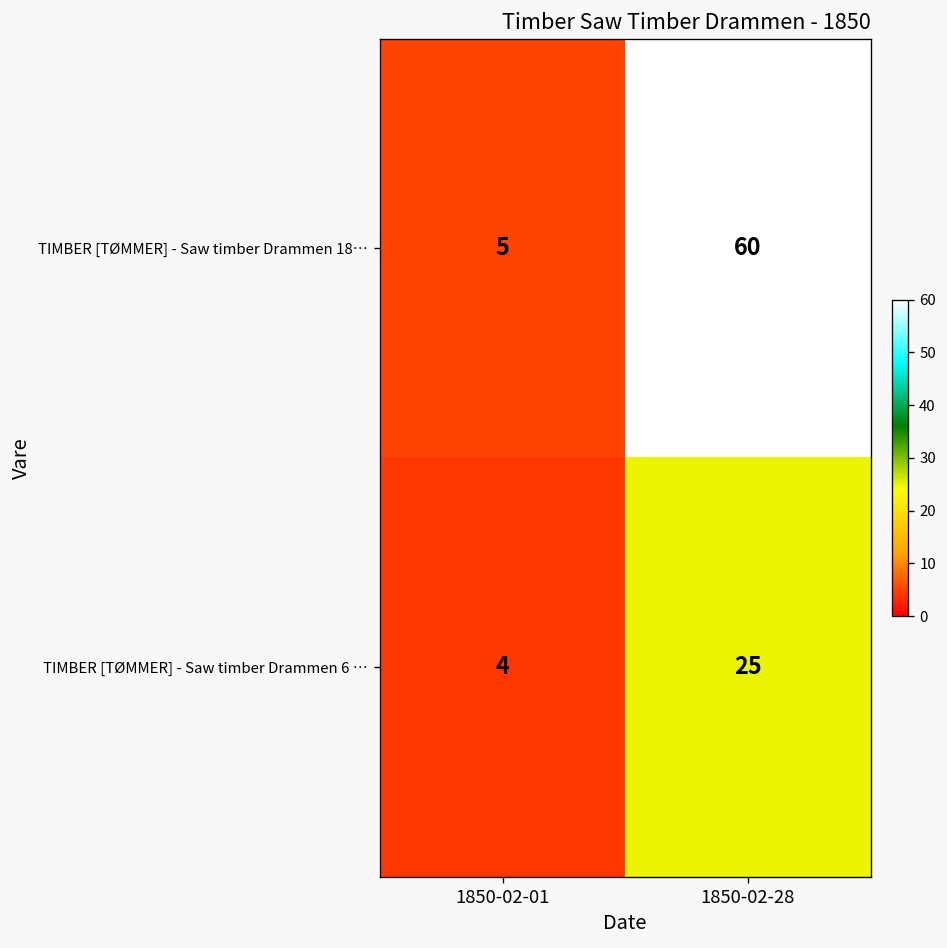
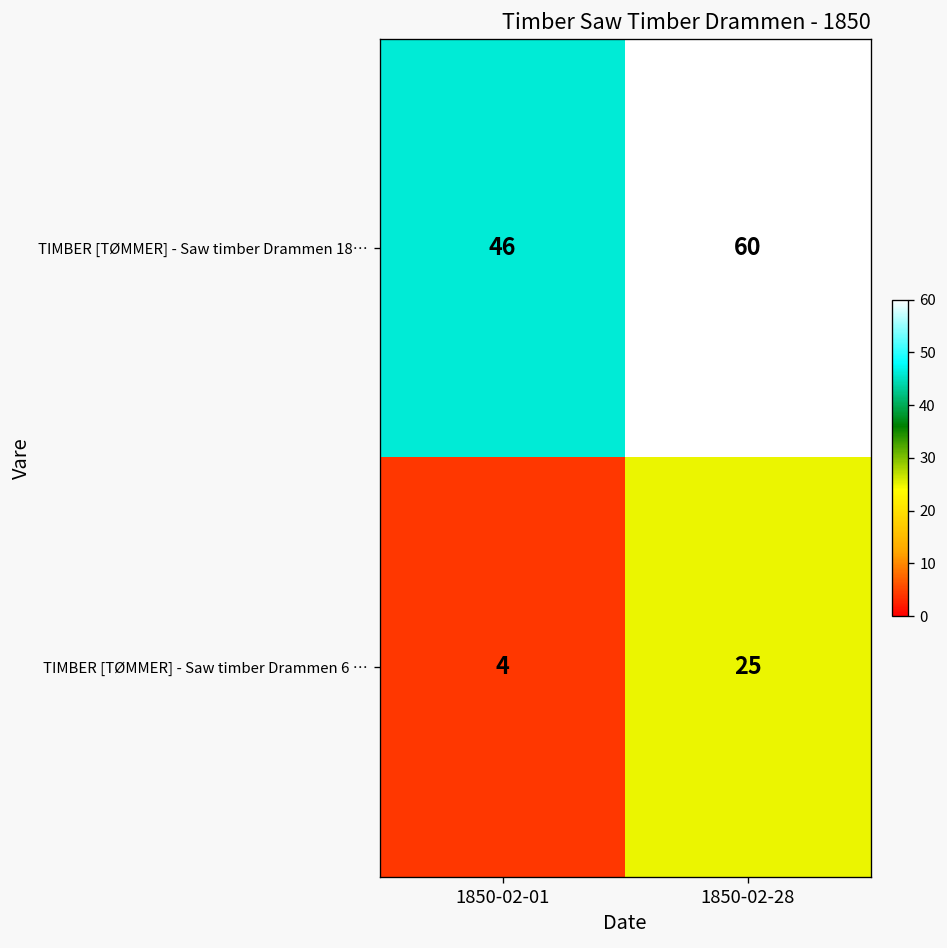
  {
    "TIMBER [TØMMER] - Saw timber Drammen 18…": {
-     "1850-02-01": 5,
+     "1850-02-01": 46,
      "1850-02-28": 60
    },
    "TIMBER [TØMMER] - Saw timber Drammen 6 …": {
      "1850-02-01": 4,
      "1850-02-28": 25
    }
  }
